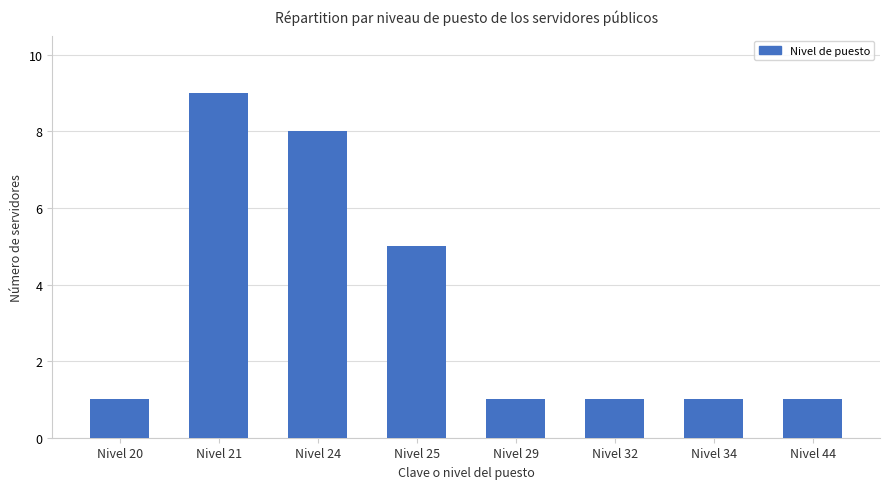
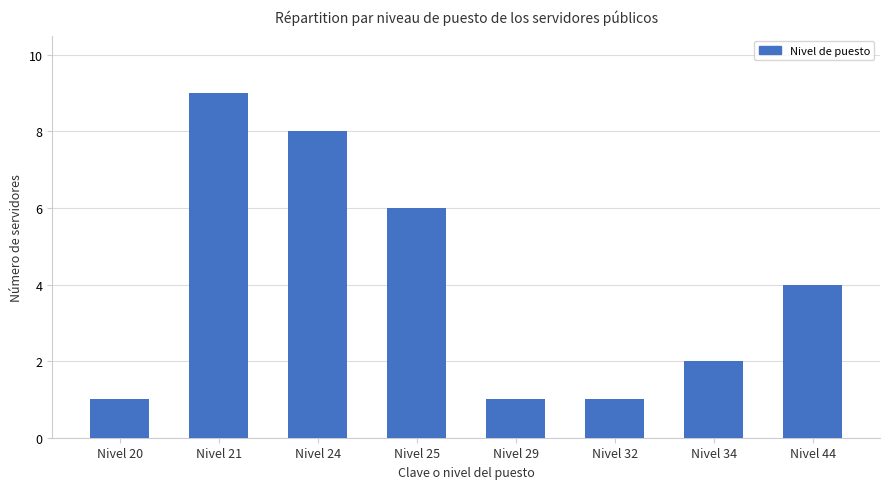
  {
    "Nivel 20": 1,
    "Nivel 21": 9,
    "Nivel 24": 8,
-   "Nivel 25": 5,
+   "Nivel 25": 6,
    "Nivel 29": 1,
    "Nivel 32": 1,
-   "Nivel 34": 1,
-   "Nivel 44": 1
+   "Nivel 34": 2,
+   "Nivel 44": 4
  }
